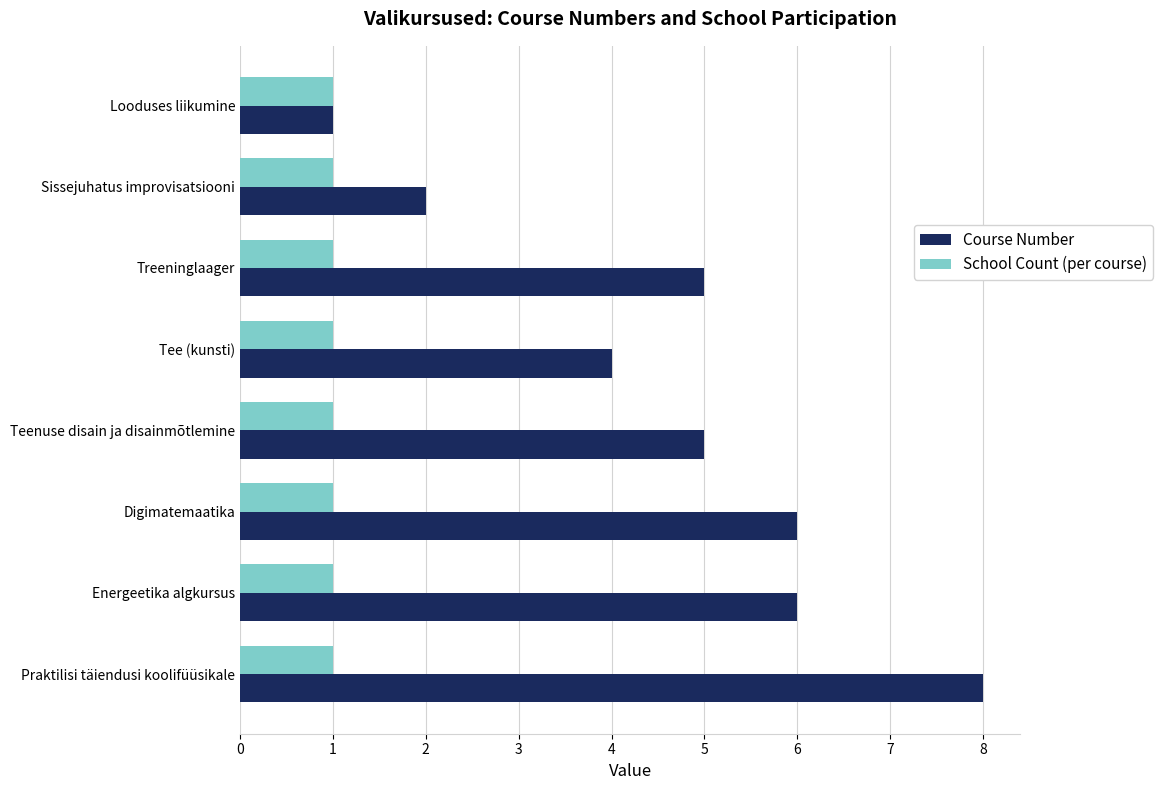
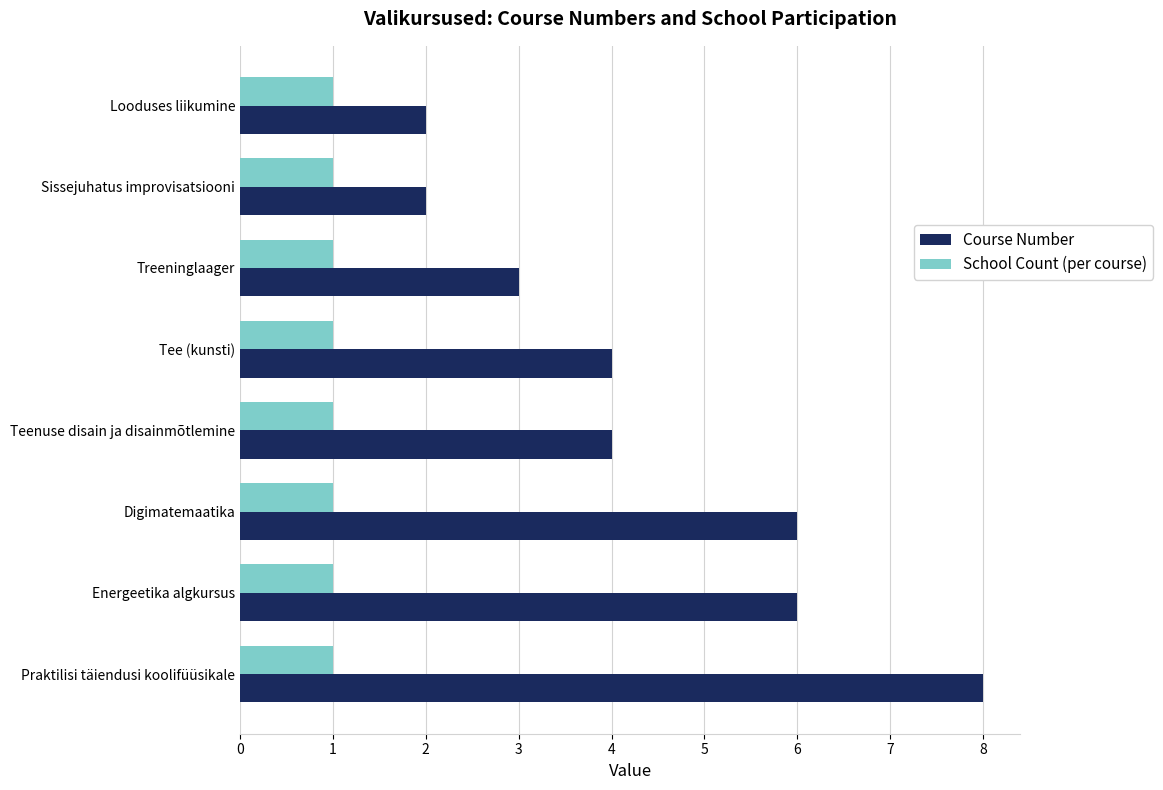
  {
    "Course Number": {
-     "Looduses liikumine": 1,
+     "Looduses liikumine": 2,
      "Sissejuhatus improvisatsiooni": 2,
-     "Treeninglaager": 5,
+     "Treeninglaager": 3,
      "Tee (kunsti)": 4,
-     "Teenuse disain ja disainmõtlemine": 5,
+     "Teenuse disain ja disainmõtlemine": 4,
      "Digimatemaatika": 6,
      "Energeetika algkursus": 6,
      "Praktilisi täiendusi koolifüüsikale": 8
    },
    "School Count (per course)": {
      "Looduses liikumine": 1,
      "Sissejuhatus improvisatsiooni": 1,
      "Treeninglaager": 1,
      "Tee (kunsti)": 1,
      "Teenuse disain ja disainmõtlemine": 1,
      "Digimatemaatika": 1,
      "Energeetika algkursus": 1,
      "Praktilisi täiendusi koolifüüsikale": 1
    }
  }
